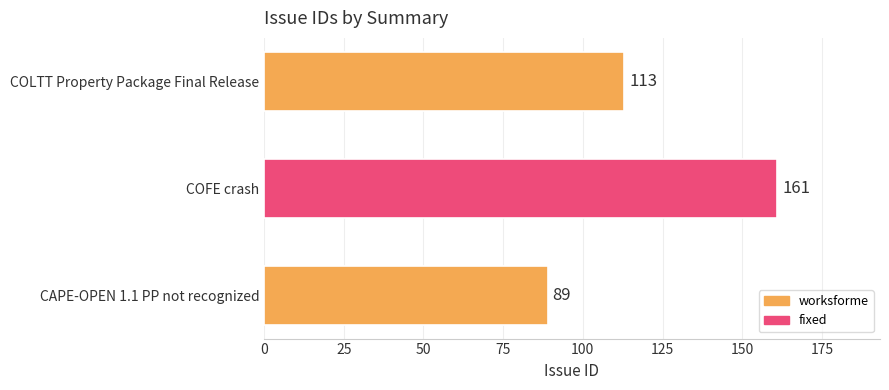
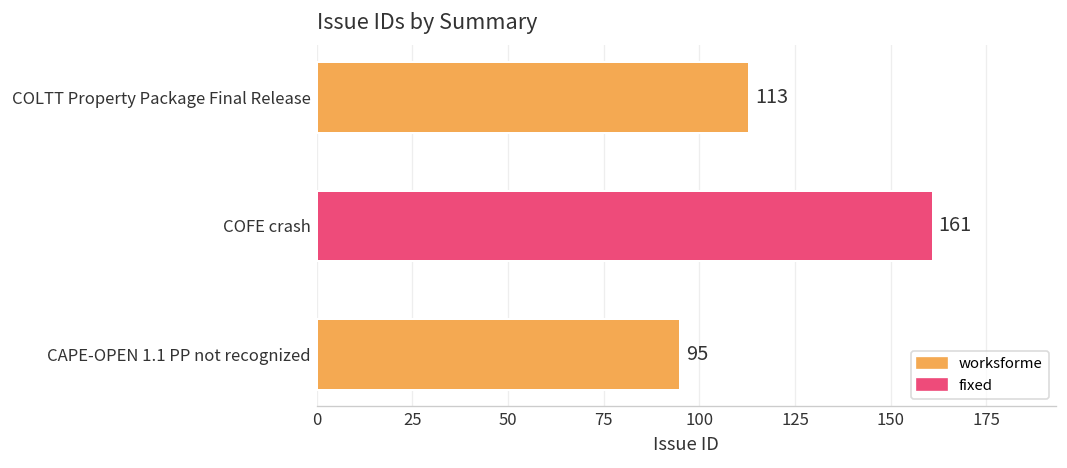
  {
    "COLTT Property Package Final Release": 113,
    "COFE crash": 161,
-   "CAPE-OPEN 1.1 PP not recognized": 89
+   "CAPE-OPEN 1.1 PP not recognized": 95
  }
